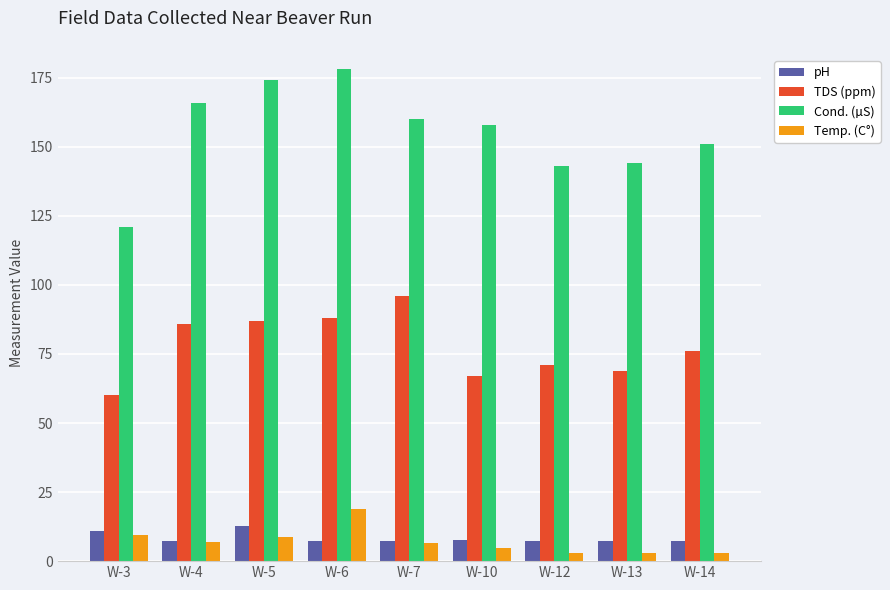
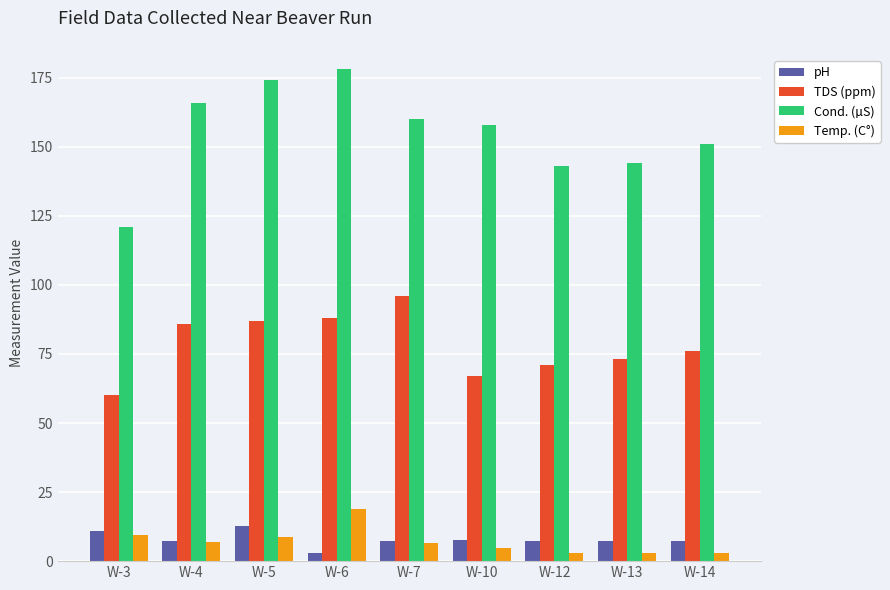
  {
    "pH": {
      "W-3": 11,
      "W-4": 7,
      "W-5": 13,
-     "W-6": 7,
+     "W-6": 3,
      "W-7": 7,
      "W-10": 8,
      "W-12": 7,
      "W-13": 7,
      "W-14": 7
    },
    "TDS (ppm)": {
      "W-3": 60,
      "W-4": 86,
      "W-5": 87,
      "W-6": 88,
      "W-7": 96,
      "W-10": 67,
      "W-12": 71,
-     "W-13": 69,
+     "W-13": 73,
      "W-14": 76
    },
    "Cond. (µS)": {
      "W-3": 121,
      "W-4": 166,
      "W-5": 174,
      "W-6": 178,
      "W-7": 160,
      "W-10": 158,
      "W-12": 143,
      "W-13": 144,
      "W-14": 151
    },
    "Temp. (C°)": {
      "W-3": 10,
      "W-4": 7,
      "W-5": 9,
      "W-6": 19,
      "W-7": 7,
      "W-10": 5,
      "W-12": 3,
      "W-13": 3,
      "W-14": 3
    }
  }
